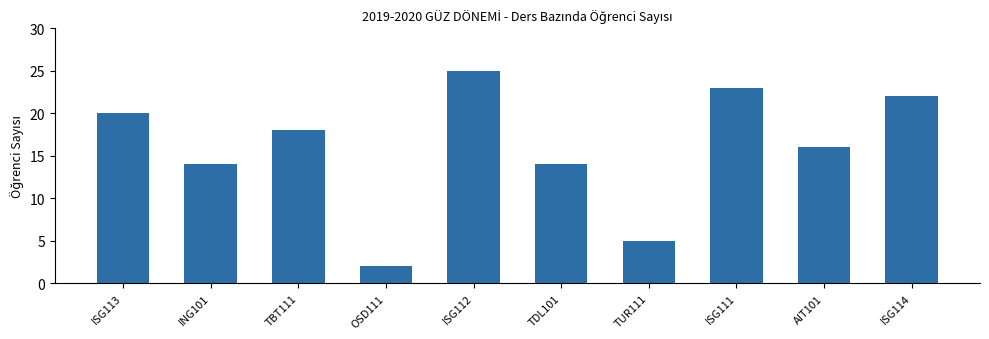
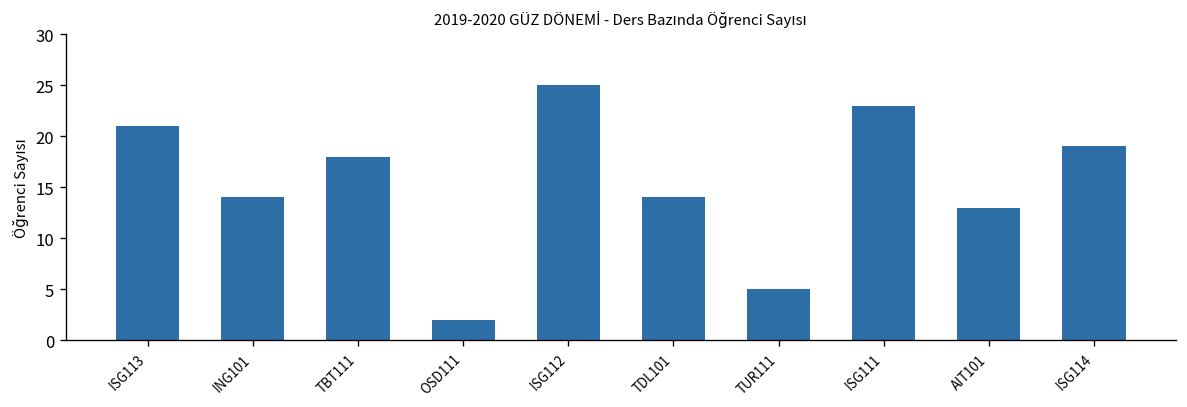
  {
-   "ISG113": 20,
+   "ISG113": 21,
    "ING101": 14,
    "TBT111": 18,
    "OSD111": 2,
    "ISG112": 25,
    "TDL101": 14,
    "TUR111": 5,
    "ISG111": 23,
-   "AIT101": 16,
-   "ISG114": 22
+   "AIT101": 13,
+   "ISG114": 19
  }
